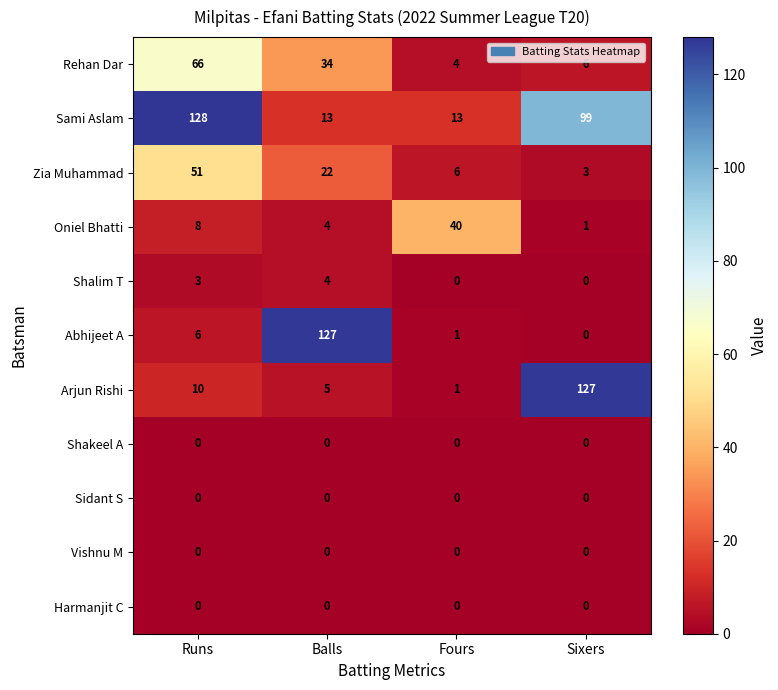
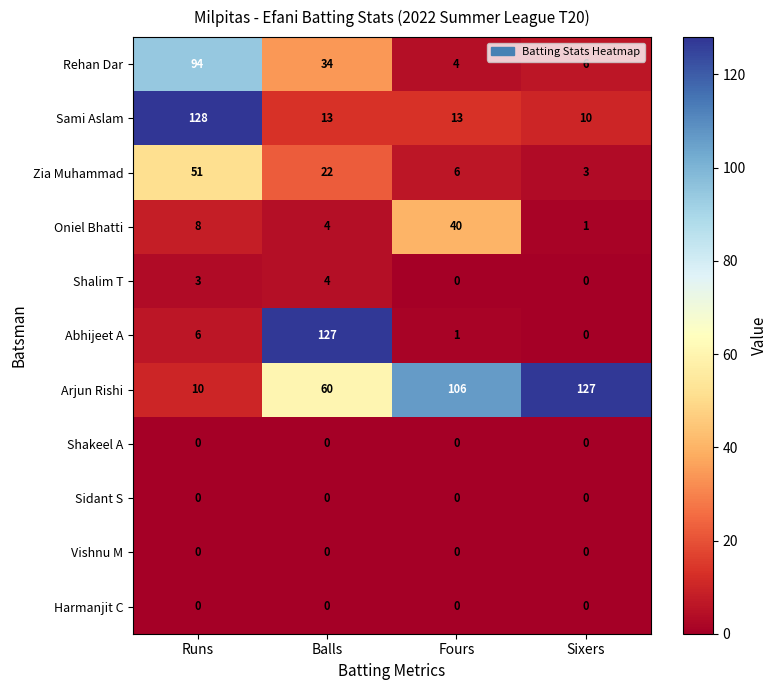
  {
    "Rehan Dar": {
-     "Runs": 66,
+     "Runs": 94,
      "Balls": 34,
      "Fours": 4
    },
    "Sami Aslam": {
      "Runs": 128,
      "Balls": 13,
      "Fours": 13,
-     "Sixers": 99
+     "Sixers": 10
    },
    "Zia Muhammad": {
      "Runs": 51,
      "Balls": 22,
      "Fours": 6,
      "Sixers": 3
    },
    "Oniel Bhatti": {
      "Runs": 8,
      "Balls": 4,
      "Fours": 40,
      "Sixers": 1
    },
    "Shalim T": {
      "Runs": 3,
      "Balls": 4,
      "Fours": 0,
      "Sixers": 0
    },
    "Abhijeet A": {
      "Runs": 6,
      "Balls": 127,
      "Fours": 1,
      "Sixers": 0
    },
    "Arjun Rishi": {
      "Runs": 10,
-     "Balls": 5,
-     "Fours": 1,
+     "Balls": 60,
+     "Fours": 106,
      "Sixers": 127
    },
    "Shakeel A": {
      "Runs": 0,
      "Balls": 0,
      "Fours": 0,
      "Sixers": 0
    },
    "Sidant S": {
      "Runs": 0,
      "Balls": 0,
      "Fours": 0,
      "Sixers": 0
    },
    "Vishnu M": {
      "Runs": 0,
      "Balls": 0,
      "Fours": 0,
      "Sixers": 0
    },
    "Harmanjit C": {
      "Runs": 0,
      "Balls": 0,
      "Fours": 0,
      "Sixers": 0
    }
  }
